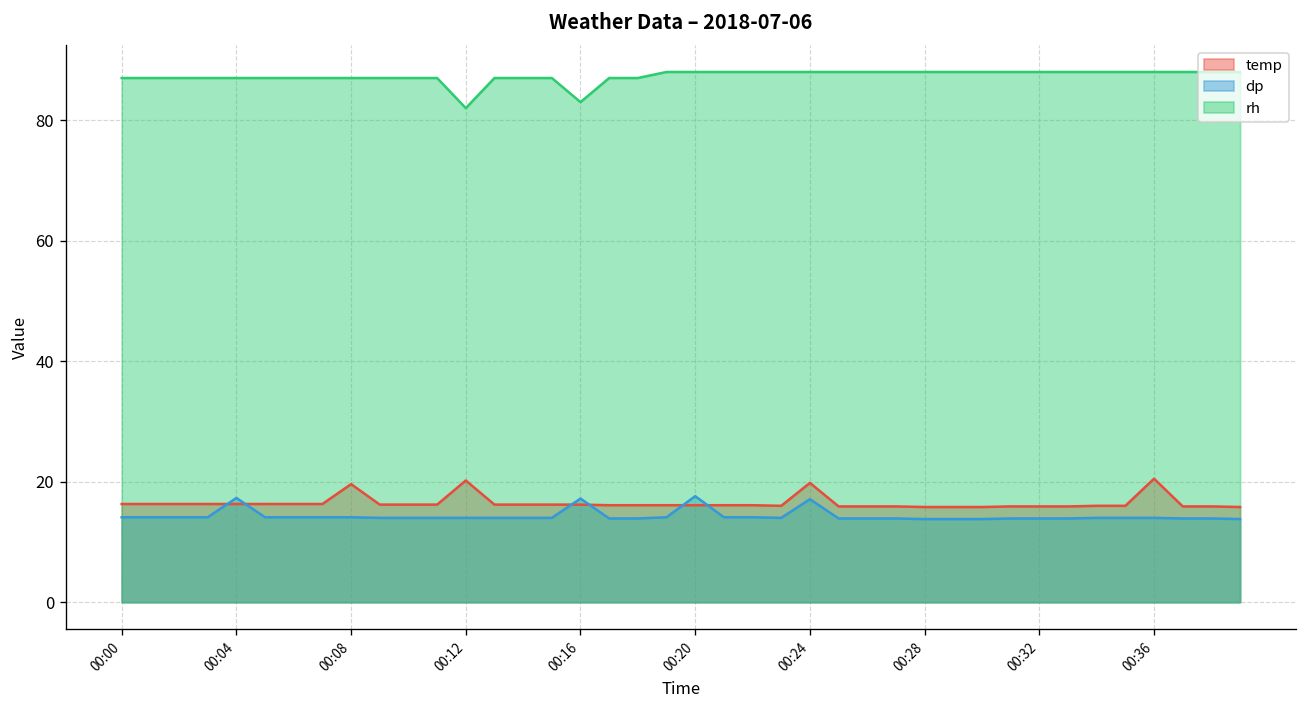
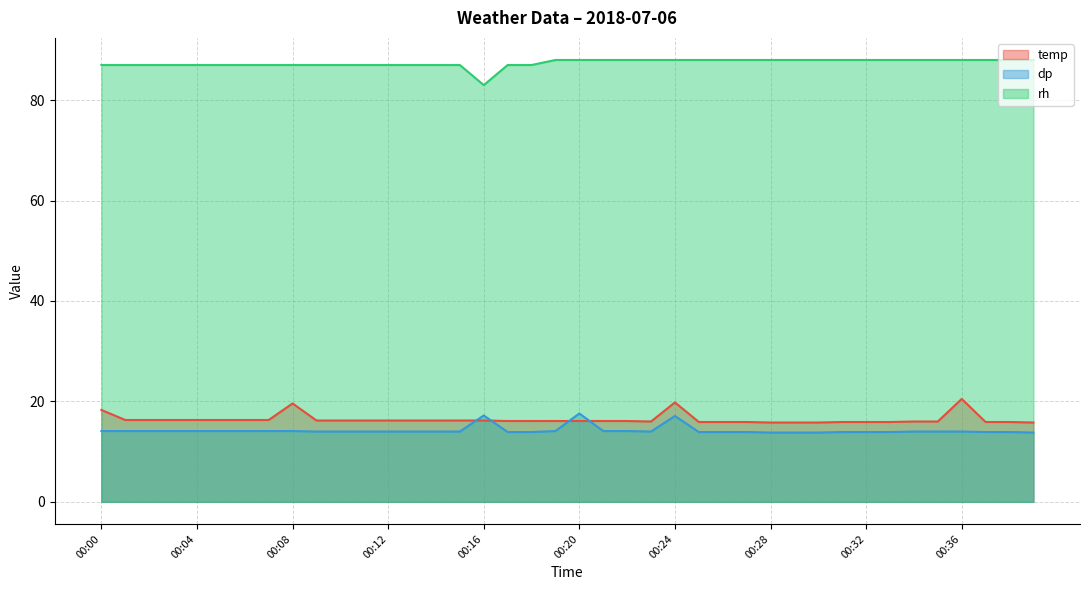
  {
    "temp": {
-     "00:00": 16,
+     "00:00": 18,
      "00:04": 16,
      "00:08": 20,
-     "00:12": 20,
+     "00:12": 16,
      "00:16": 16,
      "00:20": 16,
      "00:24": 20,
      "00:28": 16,
      "00:32": 16,
      "00:36": 21
    },
    "dp": {
      "00:00": 14,
-     "00:04": 17,
+     "00:04": 14,
      "00:08": 14,
      "00:12": 14,
      "00:16": 17,
      "00:20": 18,
      "00:24": 17,
      "00:28": 14,
      "00:32": 14,
      "00:36": 14
    },
    "rh": {
      "00:00": 87,
      "00:04": 87,
      "00:08": 87,
-     "00:12": 82,
+     "00:12": 87,
      "00:16": 83,
      "00:20": 88,
      "00:24": 88,
      "00:28": 88,
      "00:32": 88,
      "00:36": 88
    }
  }
